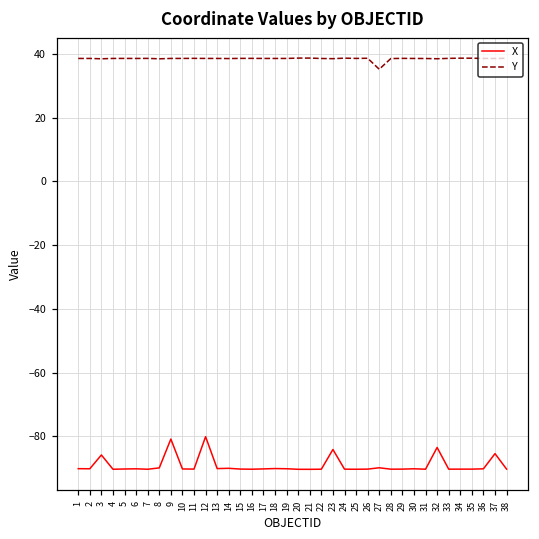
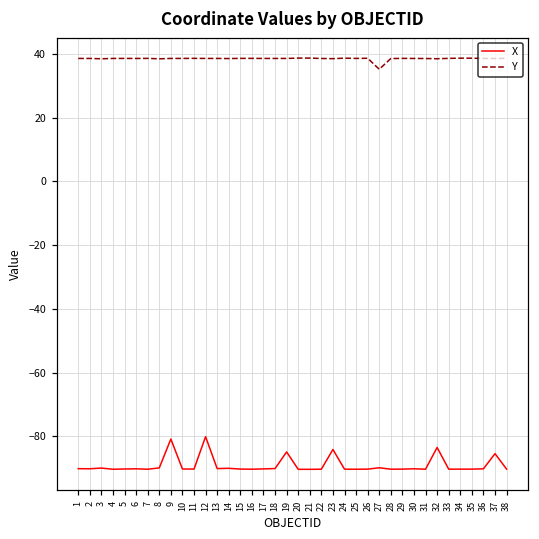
  {
    "X": {
      "1": -90,
      "2": -90,
-     "3": -86,
+     "3": -90,
      "4": -90,
      "5": -90,
      "6": -90,
      "7": -90,
      "8": -90,
      "9": -81,
      "10": -90,
      "11": -90,
      "12": -80,
      "13": -90,
      "14": -90,
      "15": -90,
      "16": -90,
      "17": -90,
      "18": -90,
-     "19": -90,
+     "19": -85,
      "20": -90,
      "21": -90,
      "22": -90,
      "23": -84,
      "24": -90,
      "25": -90,
      "26": -90,
      "27": -90,
      "28": -90,
      "29": -90,
      "30": -90,
      "31": -90,
      "32": -84,
      "33": -90,
      "34": -90,
      "35": -90,
      "36": -90,
      "37": -85,
      "38": -90
    },
    "Y": {
      "1": 39,
      "2": 39,
      "3": 39,
      "4": 39,
      "5": 39,
      "6": 39,
      "7": 39,
      "8": 39,
      "9": 39,
      "10": 39,
      "11": 39,
      "12": 39,
      "13": 39,
      "14": 39,
      "15": 39,
      "16": 39,
      "17": 39,
      "18": 39,
      "19": 39,
      "20": 39,
      "21": 39,
      "22": 39,
      "23": 39,
      "24": 39,
      "25": 39,
      "26": 39,
      "27": 35,
      "28": 39,
      "29": 39,
      "30": 39,
      "31": 39,
      "32": 39,
      "33": 39,
      "34": 39,
      "35": 39
    }
  }
